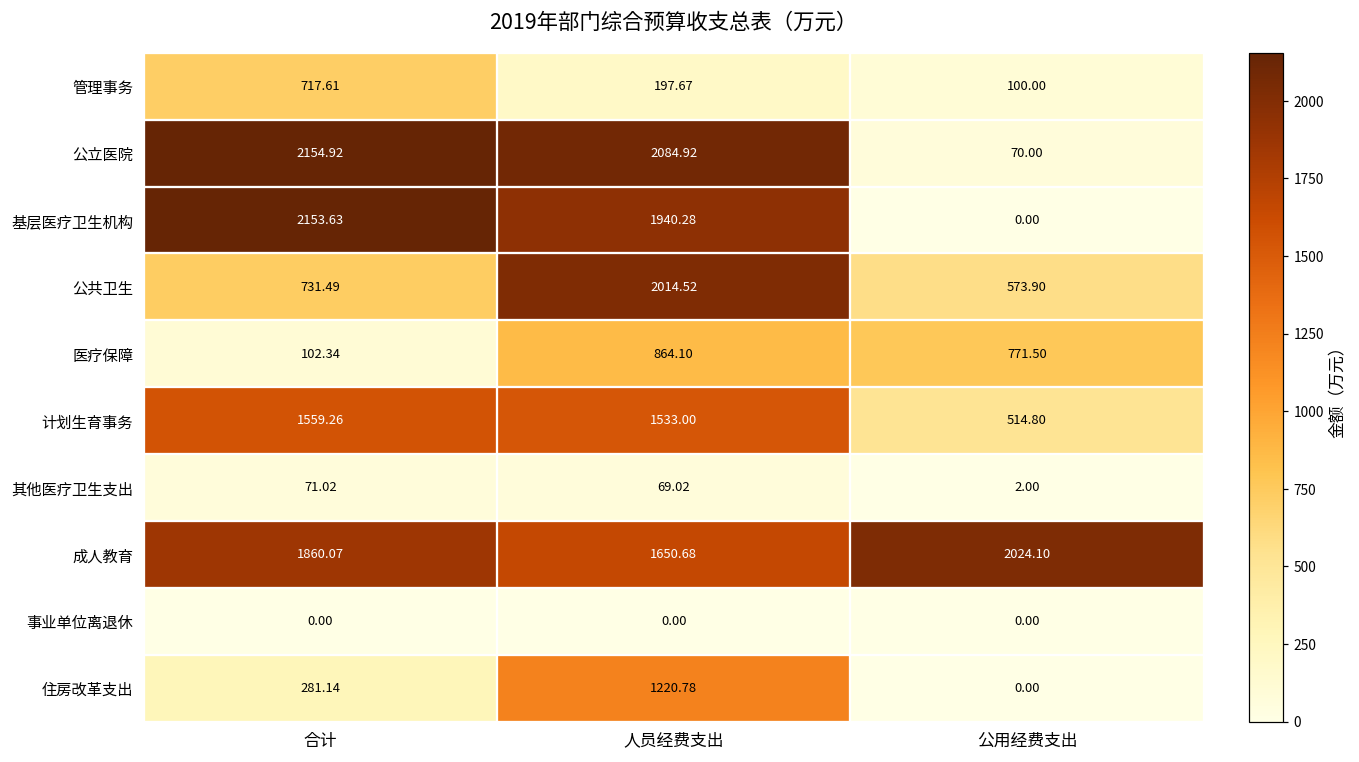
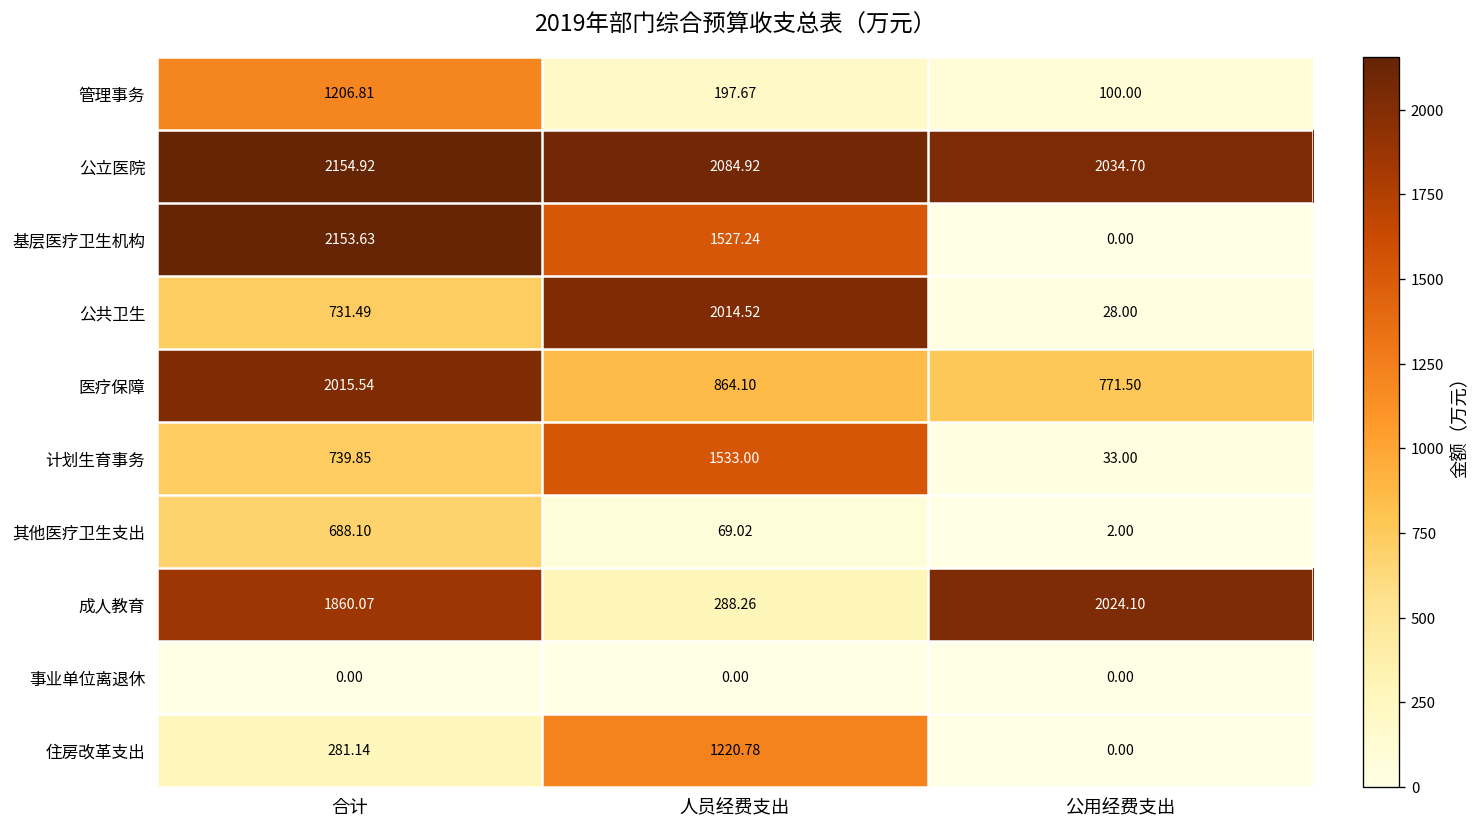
  {
    "管理事务": {
-     "合计": 717.61,
+     "合计": 1206.81,
      "人员经费支出": 197.67,
      "公用经费支出": 100.00
    },
    "公立医院": {
      "合计": 2154.92,
      "人员经费支出": 2084.92,
-     "公用经费支出": 70.00
+     "公用经费支出": 2034.70
    },
    "基层医疗卫生机构": {
      "合计": 2153.63,
-     "人员经费支出": 1940.28,
+     "人员经费支出": 1527.24,
      "公用经费支出": 0.00
    },
    "公共卫生": {
      "合计": 731.49,
      "人员经费支出": 2014.52,
-     "公用经费支出": 573.90
+     "公用经费支出": 28.00
    },
    "医疗保障": {
-     "合计": 102.34,
+     "合计": 2015.54,
      "人员经费支出": 864.10,
      "公用经费支出": 771.50
    },
    "计划生育事务": {
-     "合计": 1559.26,
+     "合计": 739.85,
      "人员经费支出": 1533.00,
-     "公用经费支出": 514.80
+     "公用经费支出": 33.00
    },
    "其他医疗卫生支出": {
-     "合计": 71.02,
+     "合计": 688.10,
      "人员经费支出": 69.02,
      "公用经费支出": 2.00
    },
    "成人教育": {
      "合计": 1860.07,
-     "人员经费支出": 1650.68,
+     "人员经费支出": 288.26,
      "公用经费支出": 2024.10
    },
    "事业单位离退休": {
      "合计": 0.00,
      "人员经费支出": 0.00,
      "公用经费支出": 0.00
    },
    "住房改革支出": {
      "合计": 281.14,
      "人员经费支出": 1220.78,
      "公用经费支出": 0.00
    }
  }
